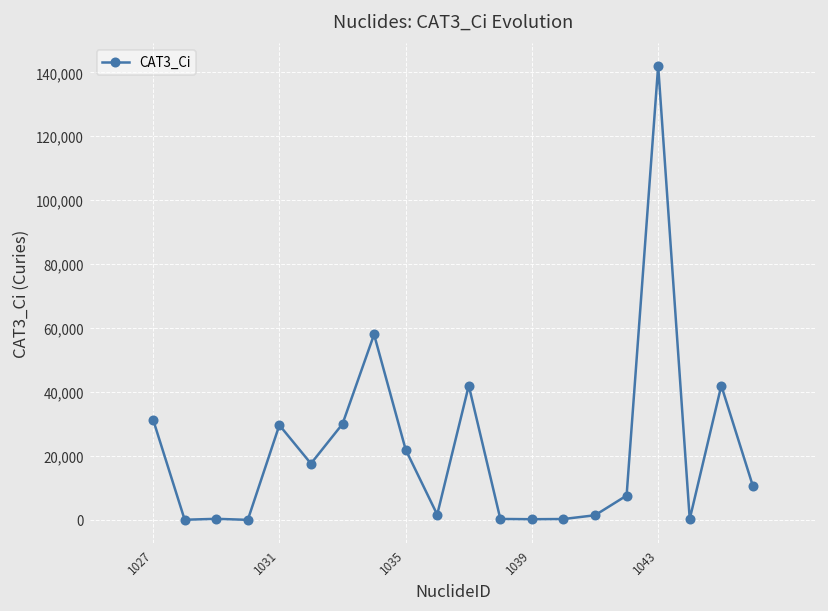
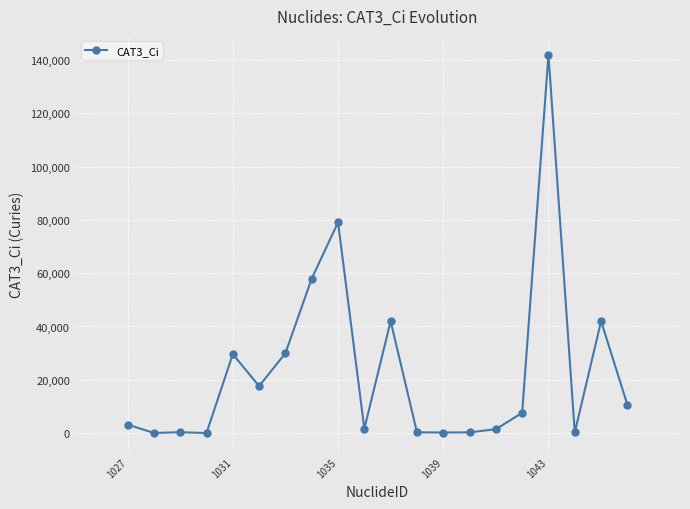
  {
-   "1027": "31,000",
+   "1027": "3,000",
    "1031": "30,000",
-   "1035": "22,000",
+   "1035": "79,000",
    "1039": "0",
    "1043": "142,000"
  }
